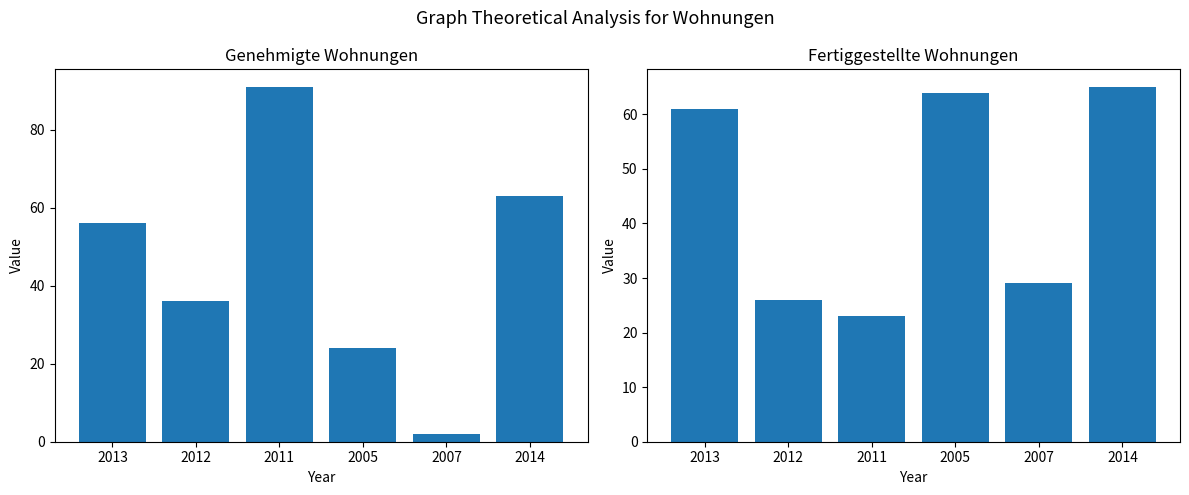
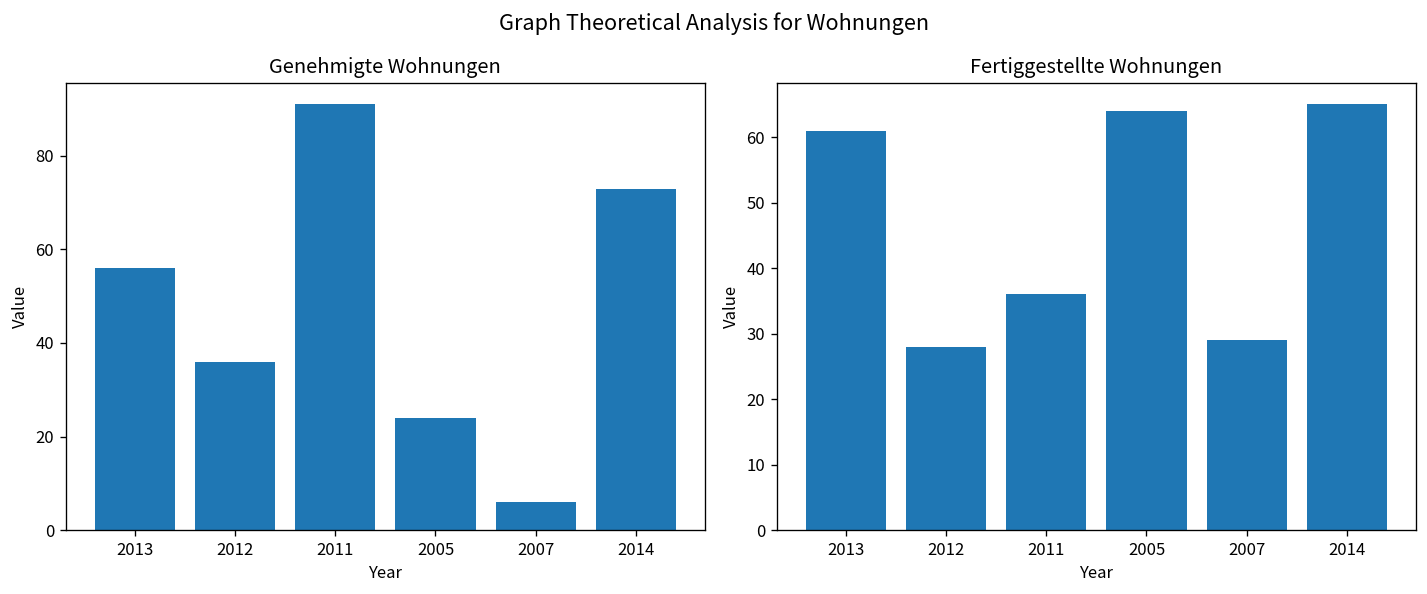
  {
    "Genehmigte Wohnungen": {
      "2013": 56,
      "2012": 36,
      "2011": 91,
      "2005": 24,
-     "2007": 2,
-     "2014": 63
+     "2007": 6,
+     "2014": 73
    },
    "Fertiggestellte Wohnungen": {
      "2013": 61,
-     "2012": 26,
-     "2011": 23,
+     "2012": 28,
+     "2011": 36,
      "2005": 64,
      "2007": 29,
      "2014": 65
    }
  }
